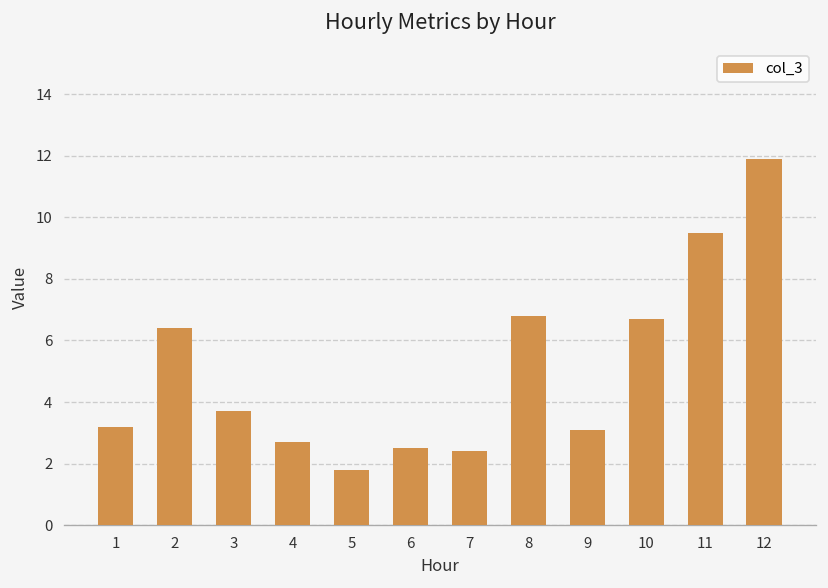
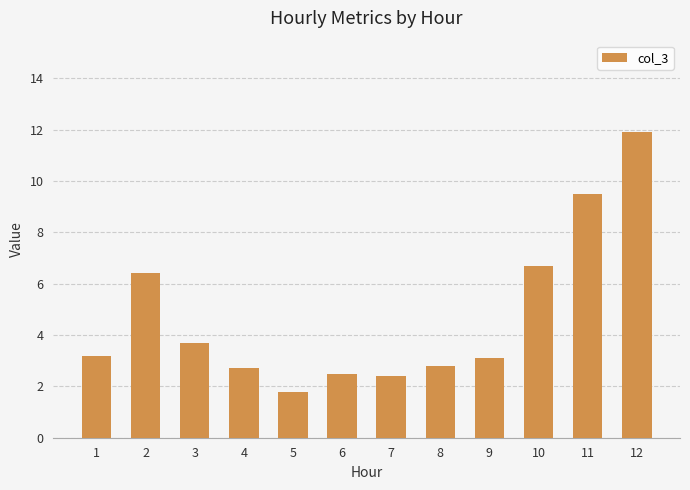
  {
    "1": 3.2,
    "2": 6.4,
    "3": 3.7,
    "4": 2.7,
    "5": 1.8,
    "6": 2.5,
    "7": 2.4,
-   "8": 6.8,
+   "8": 2.8,
    "9": 3.1,
    "10": 6.7,
    "11": 9.5,
    "12": 11.9
  }
